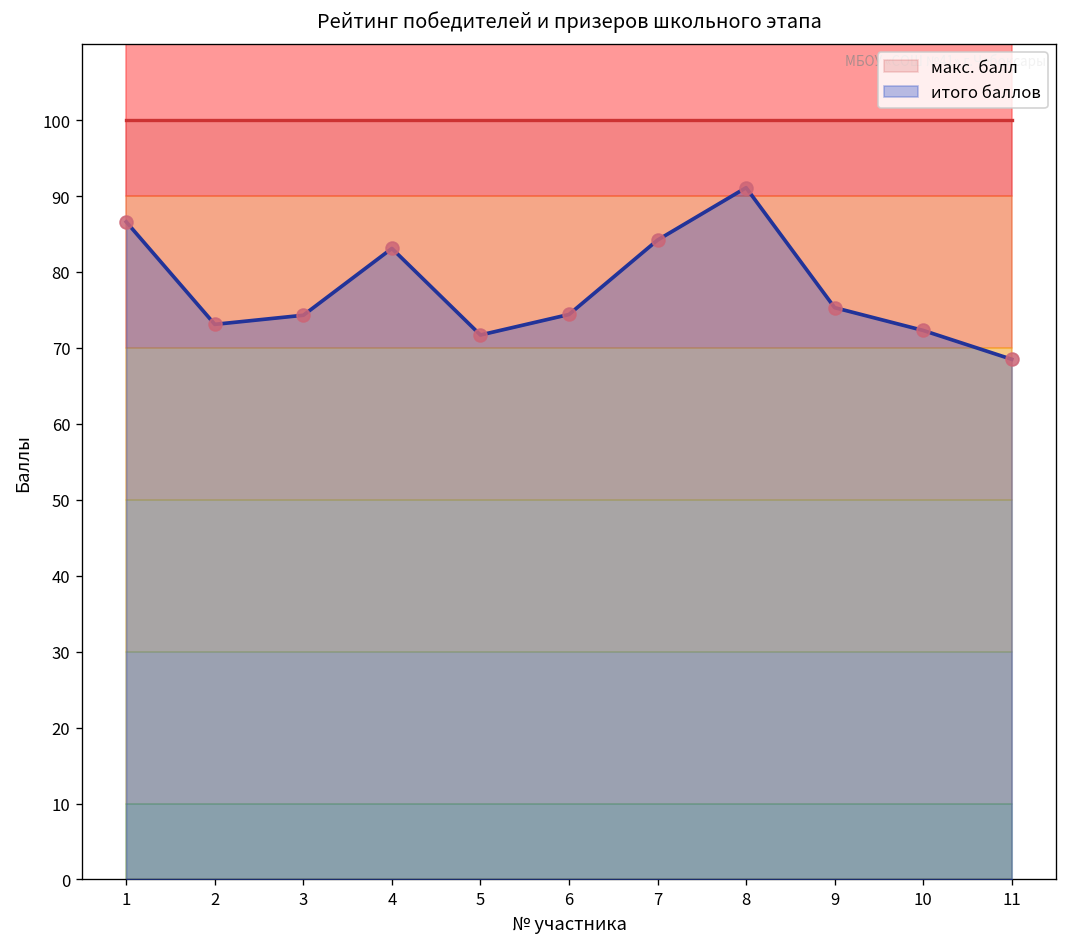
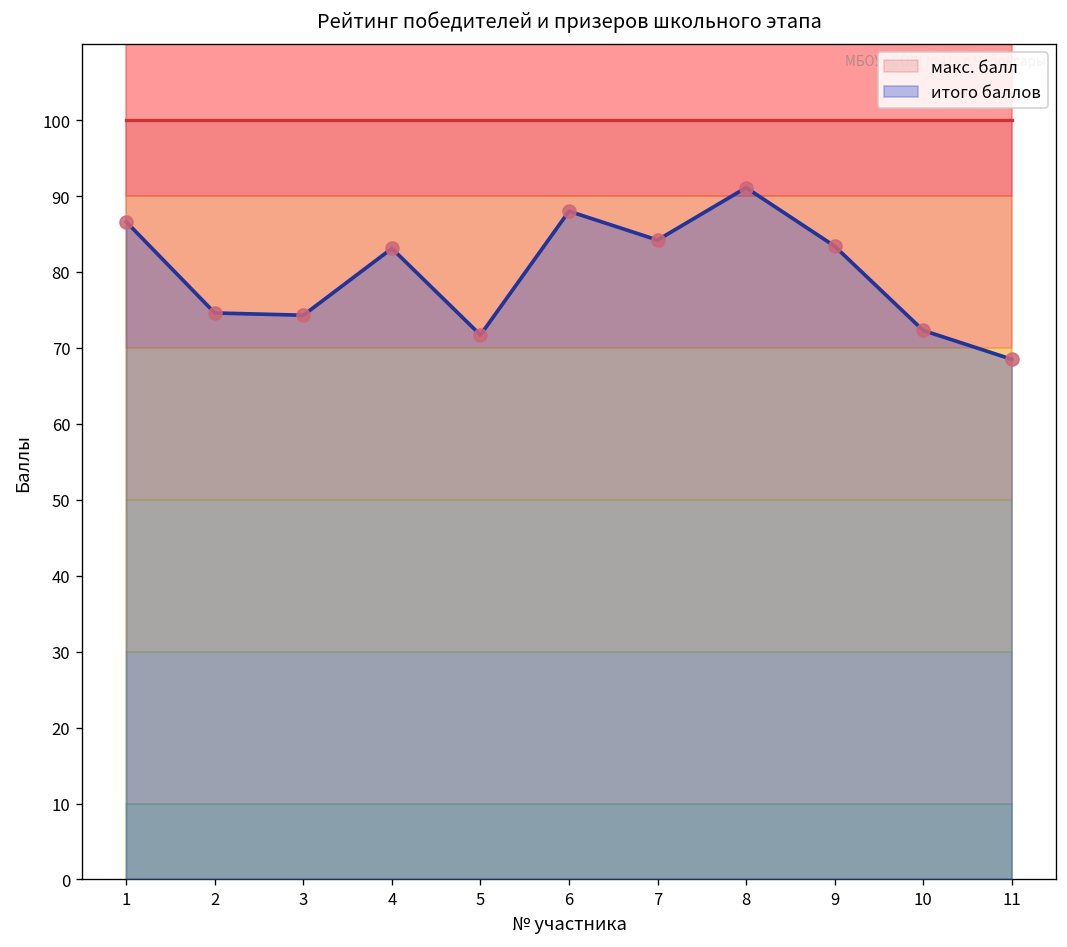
  {
    "итого баллов": {
      "1": 87,
-     "2": 73,
+     "2": 75,
      "3": 74,
      "4": 83,
      "5": 72,
-     "6": 74,
+     "6": 88,
      "7": 84,
      "8": 91,
-     "9": 75,
+     "9": 83,
      "10": 72,
      "11": 69
    }
  }
